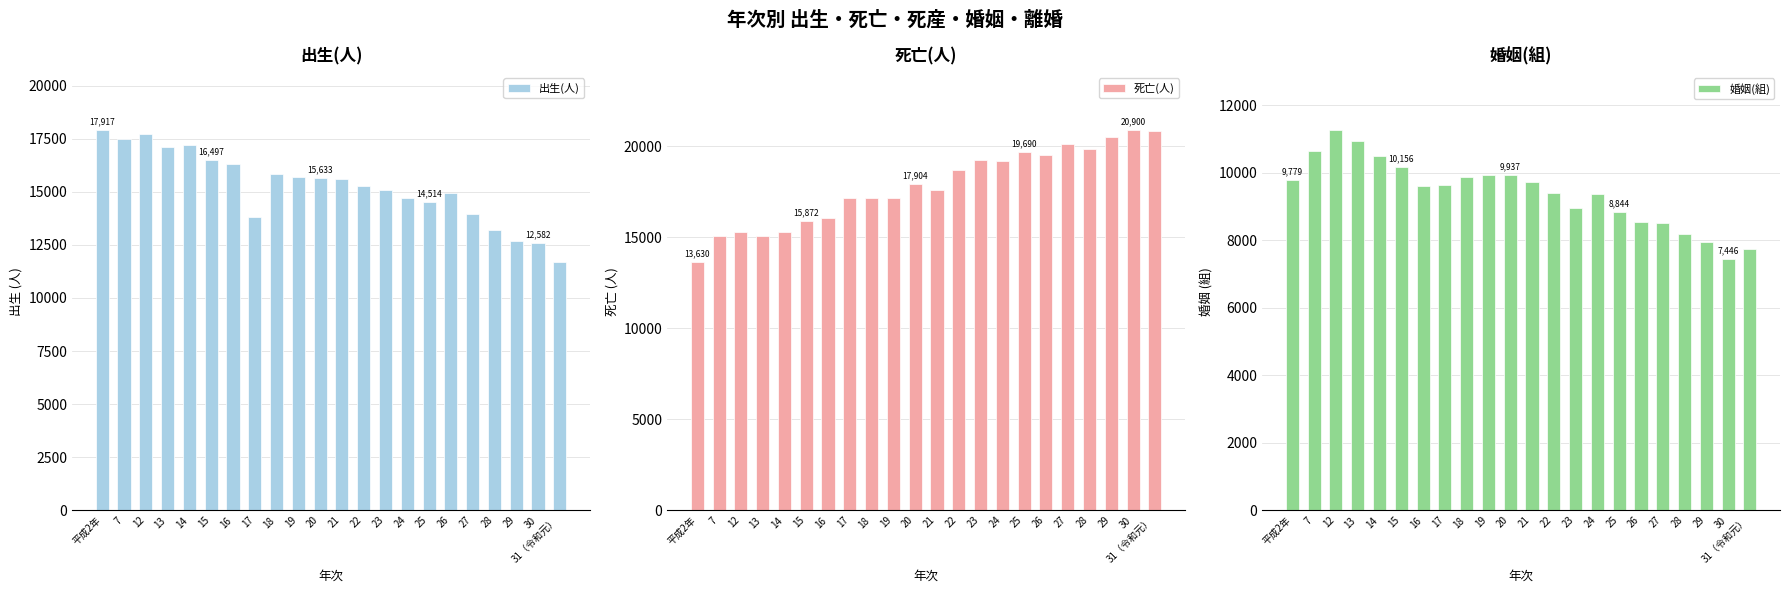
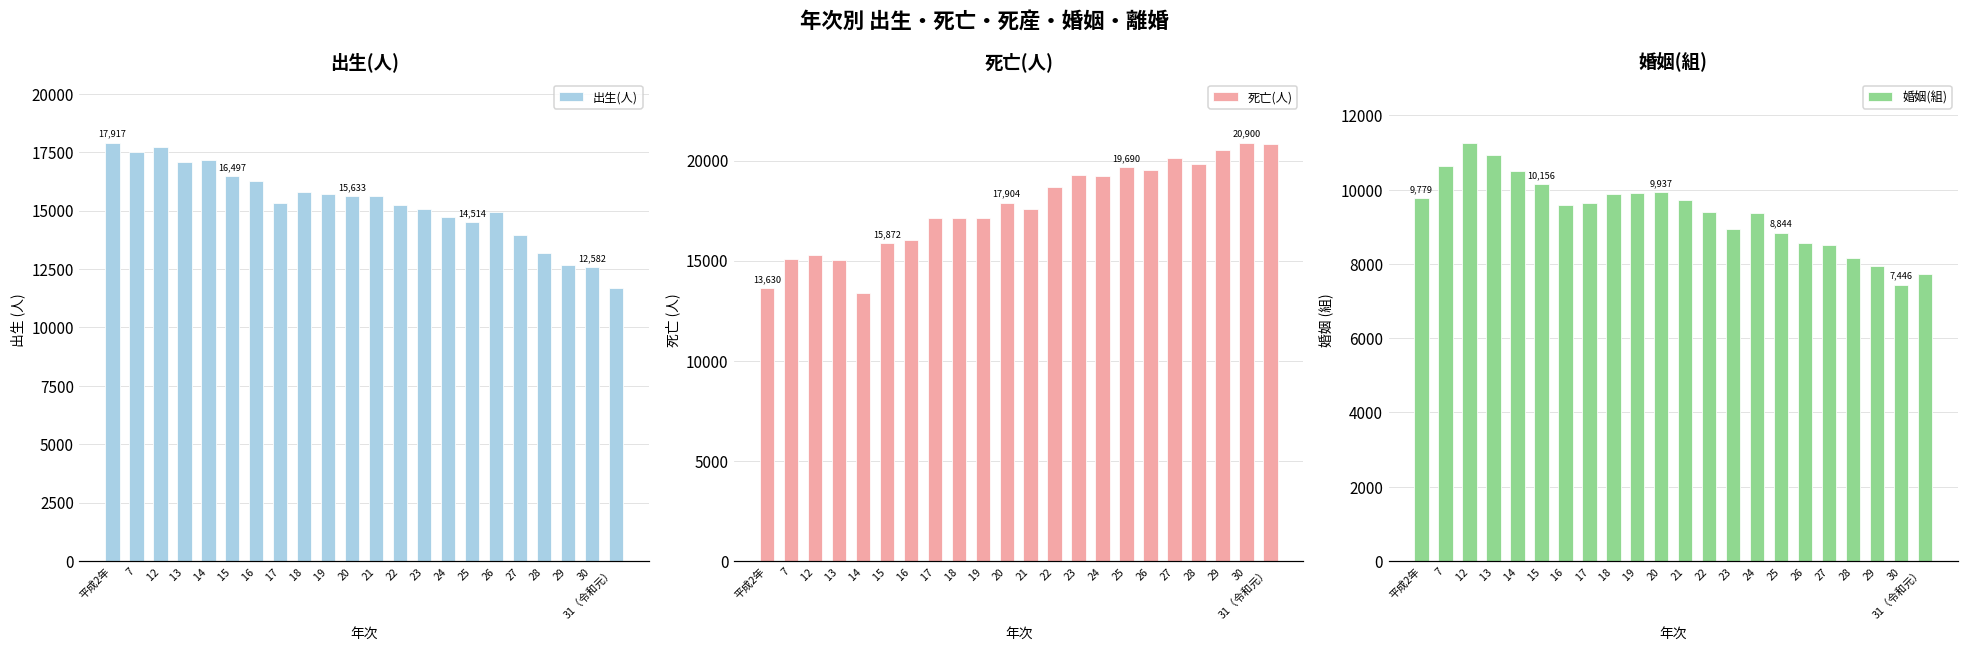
  {
    "出生(人)": {
      "7": "17500",
      "12": "17700",
      "13": "17100",
      "14": "17200",
      "16": "16300",
-     "17": "13800",
+     "17": "15300",
      "18": "15800",
      "19": "15700",
      "21": "15600",
      "22": "15300",
      "23": "15100",
      "24": "14700",
      "26": "15000",
      "27": "14000",
      "28": "13200",
      "29": "12700",
      "31（令和元）": "11700"
    },
    "死亡(人)": {
      "7": "15100",
      "12": "15300",
      "13": "15100",
-     "14": "15300",
+     "14": "13400",
      "16": "16000",
      "17": "17200",
      "18": "17200",
      "19": "17100",
      "21": "17600",
      "22": "18700",
      "23": "19300",
      "24": "19200",
      "26": "19500",
      "27": "20100",
      "28": "19800",
      "29": "20500",
      "31（令和元）": "20800"
    },
    "婚姻(組)": {
      "平成2年": "9,779",
      "15": "10,156",
      "20": "9,937",
      "25": "8,844",
      "30": "7,446"
    }
  }
